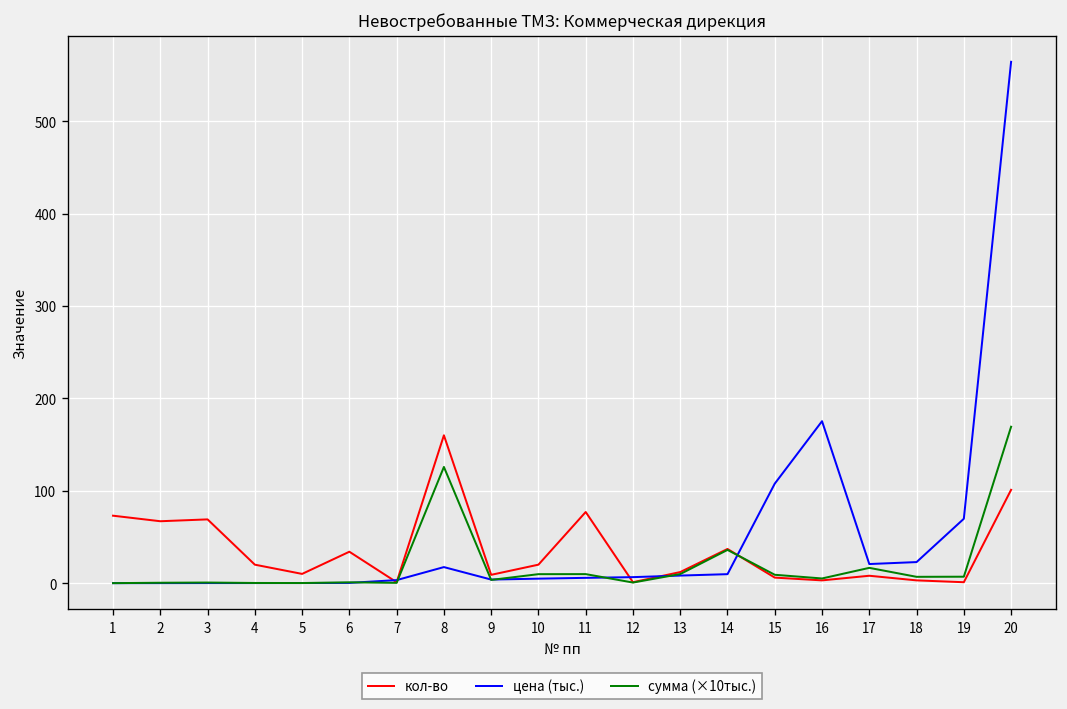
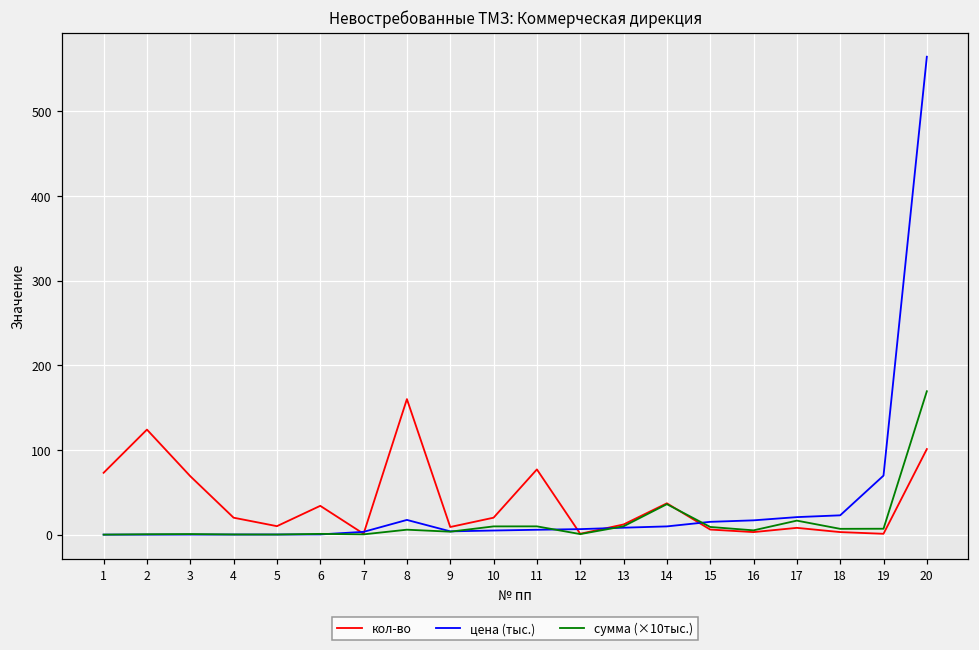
  {
    "кол-во": {
      "1": 70,
-     "2": 70,
+     "2": 120,
      "3": 70,
      "4": 20,
      "5": 10,
      "6": 30,
      "8": 160,
      "9": 10,
      "10": 20,
      "11": 80,
      "17": 10,
      "18": 0,
      "19": 0,
      "20": 100
    },
    "цена (тыс.)": {
      "8": 20,
      "10": 0,
      "11": 10,
      "12": 10,
      "14": 10,
-     "15": 110,
-     "16": 180,
+     "15": 20,
+     "16": 20,
      "17": 20,
      "18": 20,
      "19": 70,
      "20": 560
    },
    "сумма (×10тыс.)": {
-     "8": 130,
+     "8": 10,
      "10": 10,
      "11": 10,
      "17": 20,
      "18": 10,
      "19": 10,
      "20": 170
    }
  }
